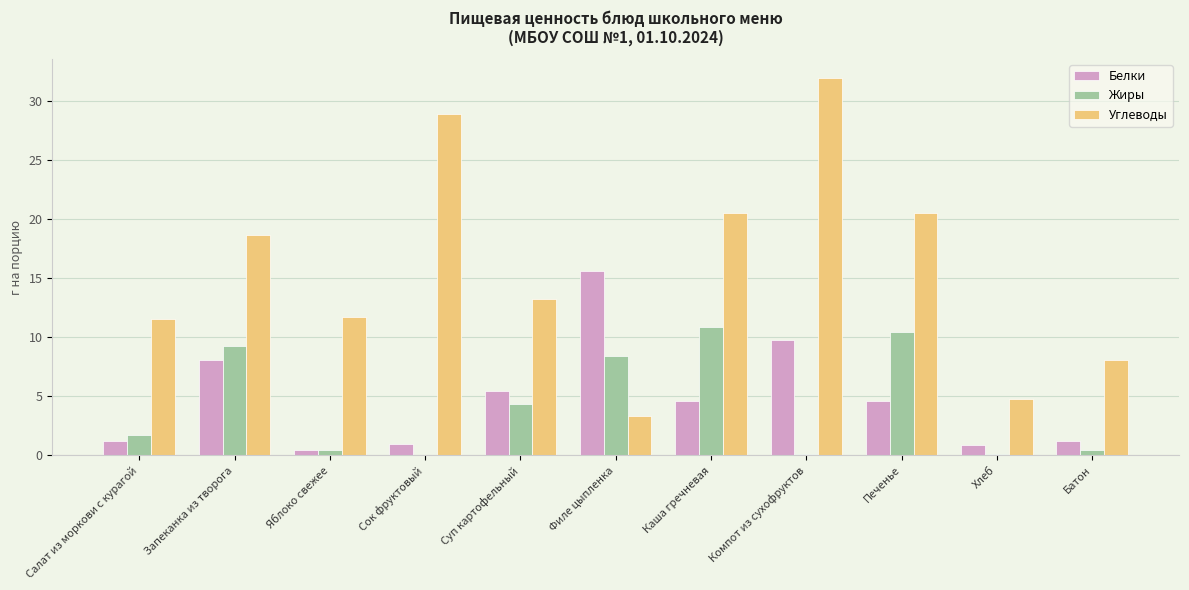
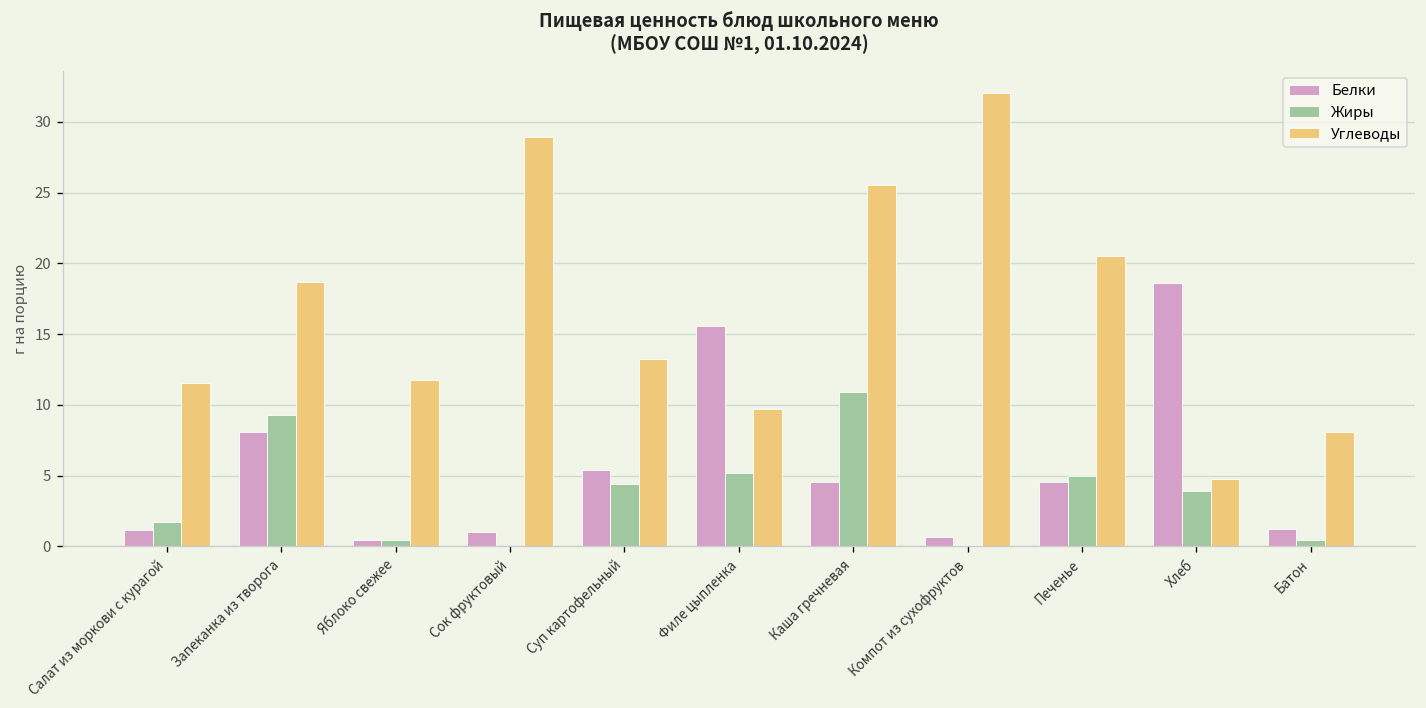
  {
    "Белки": {
      "Салат из моркови с курагой": 1.2,
      "Запеканка из творога": 8.1,
      "Яблоко свежее": 0.5,
      "Сок фруктовый": 1.0,
      "Суп картофельный": 5.4,
      "Филе цыпленка": 15.6,
      "Каша гречневая": 4.6,
-     "Компот из сухофруктов": 9.8,
+     "Компот из сухофруктов": 0.7,
      "Печенье": 4.6,
-     "Хлеб": 0.9,
+     "Хлеб": 18.6,
      "Батон": 1.2
    },
    "Жиры": {
      "Салат из моркови с курагой": 1.7,
      "Запеканка из творога": 9.3,
      "Яблоко свежее": 0.5,
      "Сок фруктовый": 0.0,
      "Суп картофельный": 4.4,
-     "Филе цыпленка": 8.4,
+     "Филе цыпленка": 5.2,
      "Каша гречневая": 10.9,
-     "Печенье": 10.4,
-     "Хлеб": 0.1,
+     "Печенье": 5.0,
+     "Хлеб": 3.9,
      "Батон": 0.5
    },
    "Углеводы": {
      "Салат из моркови с курагой": 11.6,
      "Запеканка из творога": 18.7,
      "Яблоко свежее": 11.8,
      "Сок фруктовый": 28.9,
      "Суп картофельный": 13.2,
-     "Филе цыпленка": 3.3,
-     "Каша гречневая": 20.5,
+     "Филе цыпленка": 9.7,
+     "Каша гречневая": 25.5,
      "Компот из сухофруктов": 32.0,
      "Печенье": 20.5,
      "Хлеб": 4.8,
      "Батон": 8.1
    }
  }
